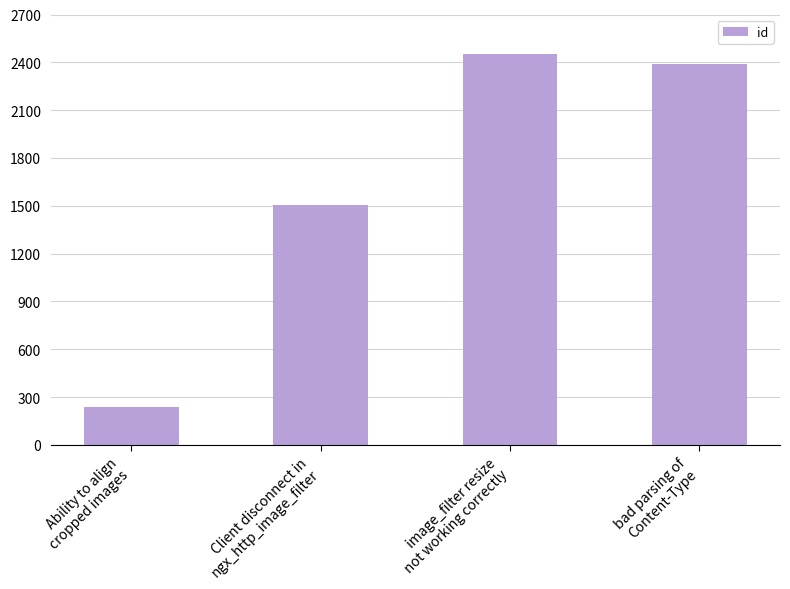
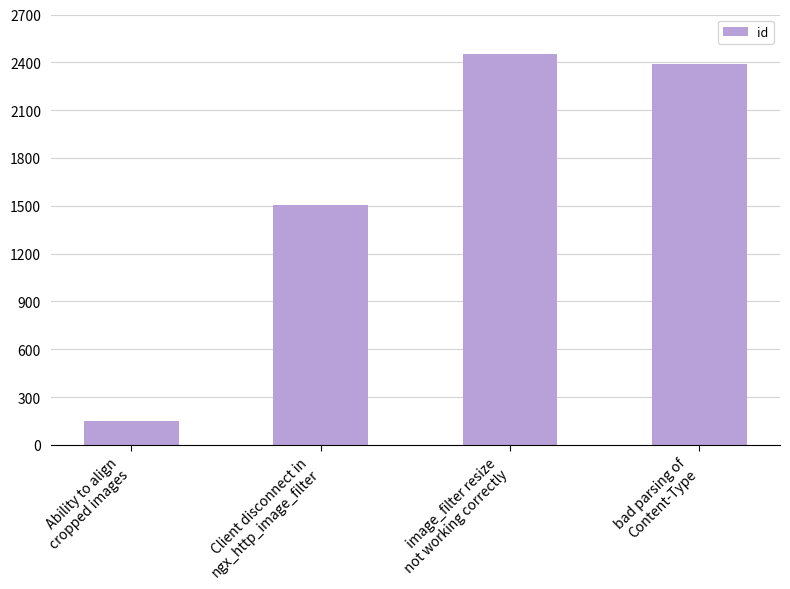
  {
-   "Ability to align cropped images": 240,
+   "Ability to align cropped images": 150,
    "Client disconnect in ngx_http_image_filter": 1510,
    "image_filter resize not working correctly": 2450,
    "bad parsing of Content-Type": 2390
  }
